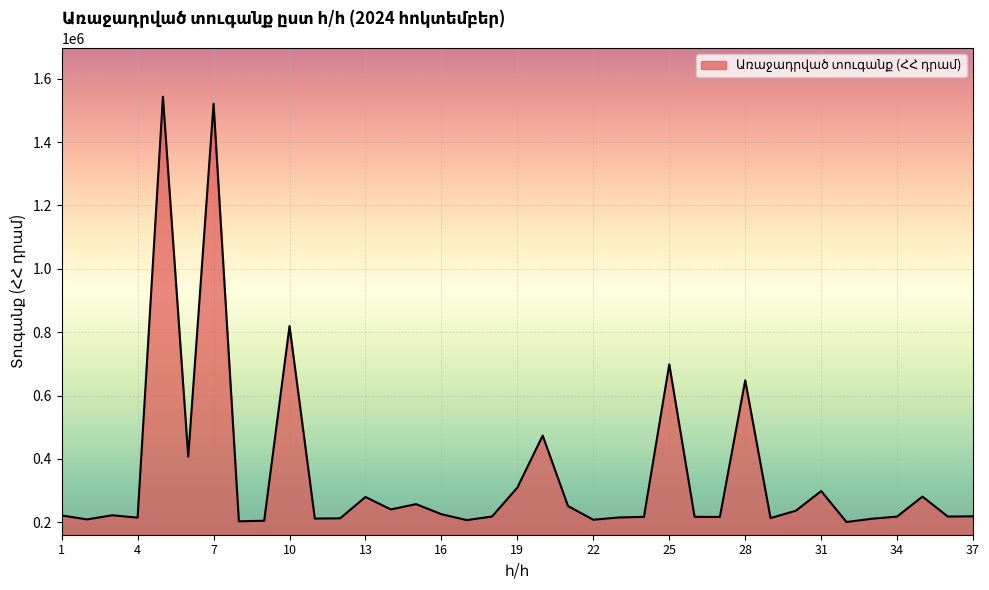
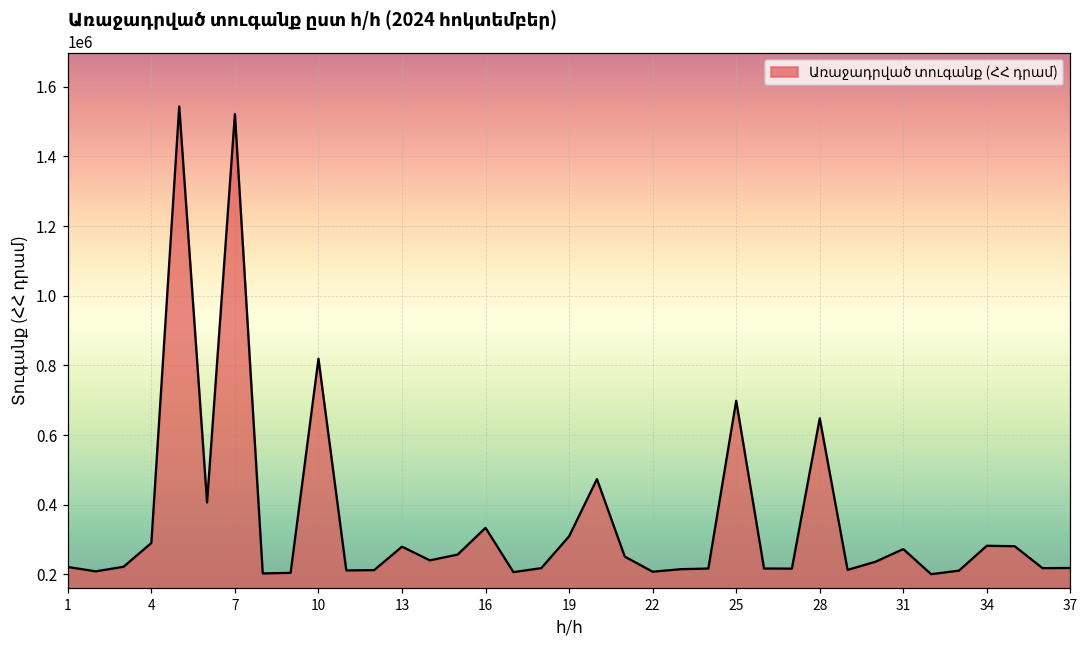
  {
    "1": 220000,
-   "4": 210000,
+   "4": 290000,
    "7": 1520000,
    "10": 820000,
    "13": 280000,
-   "16": 230000,
+   "16": 330000,
    "19": 310000,
    "22": 210000,
    "25": 700000,
    "28": 650000,
-   "31": 300000,
-   "34": 220000,
+   "31": 270000,
+   "34": 280000,
    "37": 220000
  }
